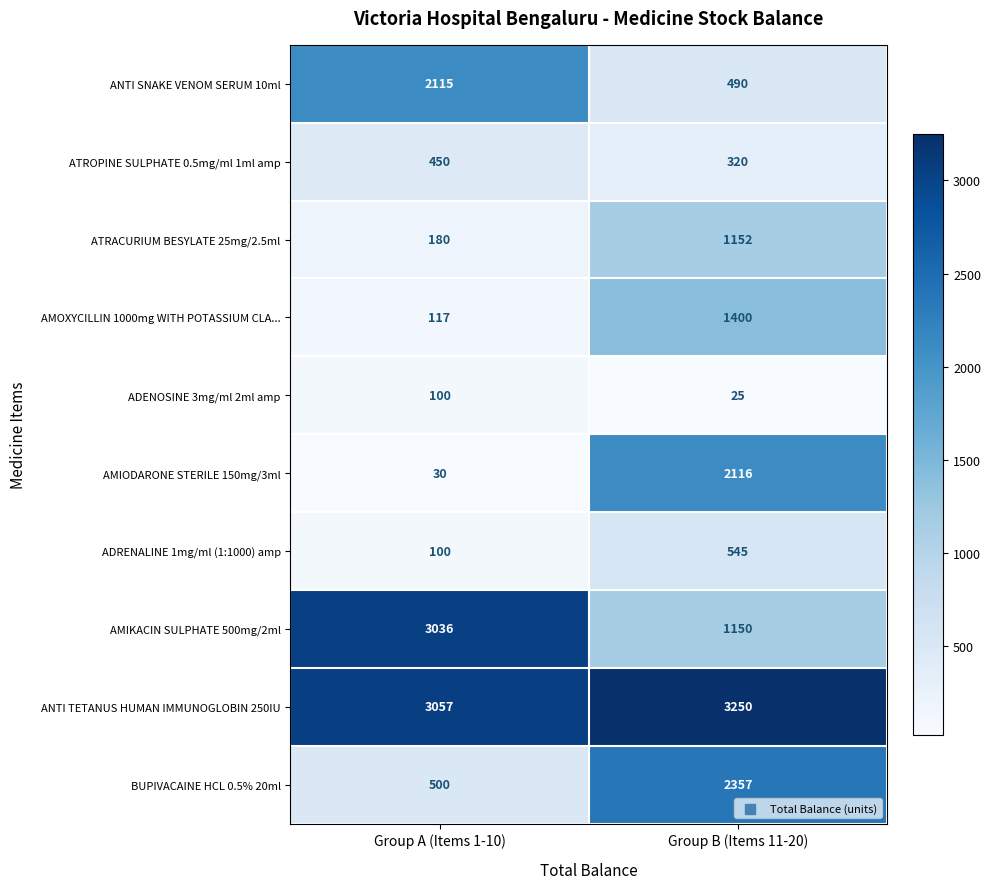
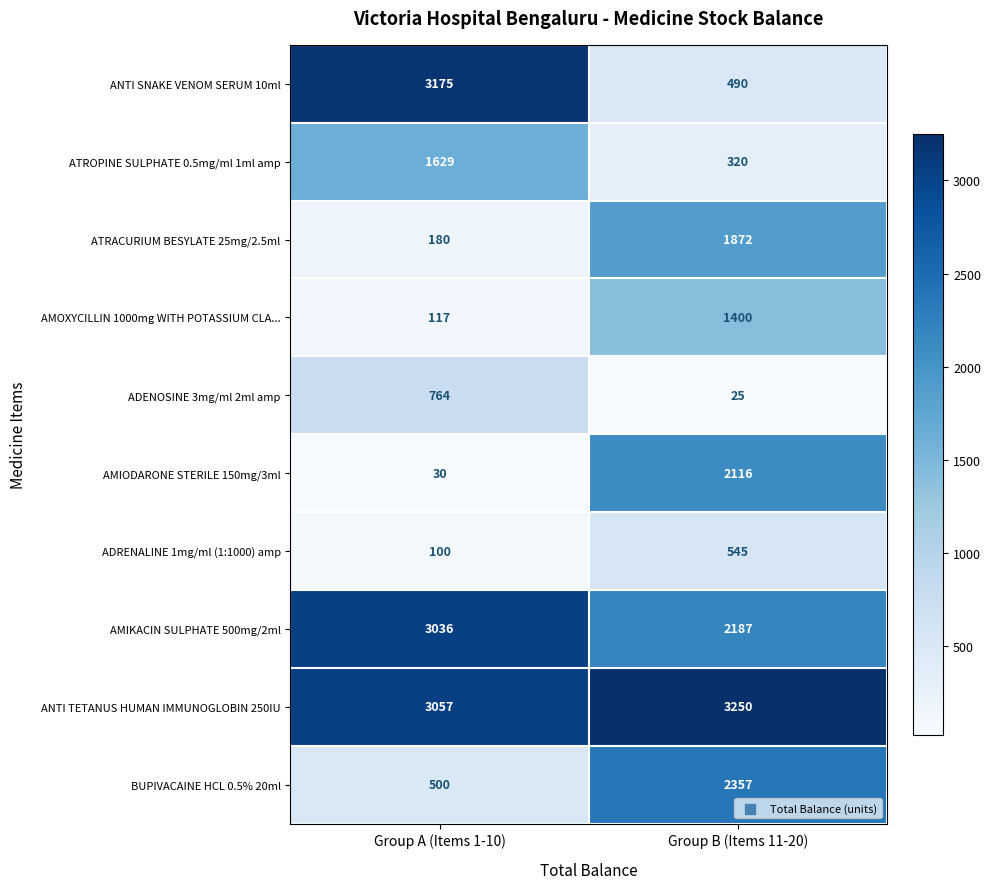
  {
    "ANTI SNAKE VENOM SERUM 10ml": {
-     "Group A (Items 1-10)": 2115,
+     "Group A (Items 1-10)": 3175,
      "Group B (Items 11-20)": 490
    },
    "ATROPINE SULPHATE 0.5mg/ml 1ml amp": {
-     "Group A (Items 1-10)": 450,
+     "Group A (Items 1-10)": 1629,
      "Group B (Items 11-20)": 320
    },
    "ATRACURIUM BESYLATE 25mg/2.5ml": {
      "Group A (Items 1-10)": 180,
-     "Group B (Items 11-20)": 1152
+     "Group B (Items 11-20)": 1872
    },
    "AMOXYCILLIN 1000mg WITH POTASSIUM CLA...": {
      "Group A (Items 1-10)": 117,
      "Group B (Items 11-20)": 1400
    },
    "ADENOSINE 3mg/ml 2ml amp": {
-     "Group A (Items 1-10)": 100,
+     "Group A (Items 1-10)": 764,
      "Group B (Items 11-20)": 25
    },
    "AMIODARONE STERILE 150mg/3ml": {
      "Group A (Items 1-10)": 30,
      "Group B (Items 11-20)": 2116
    },
    "ADRENALINE 1mg/ml (1:1000) amp": {
      "Group A (Items 1-10)": 100,
      "Group B (Items 11-20)": 545
    },
    "AMIKACIN SULPHATE 500mg/2ml": {
      "Group A (Items 1-10)": 3036,
-     "Group B (Items 11-20)": 1150
+     "Group B (Items 11-20)": 2187
    },
    "ANTI TETANUS HUMAN IMMUNOGLOBIN 250IU": {
      "Group A (Items 1-10)": 3057,
      "Group B (Items 11-20)": 3250
    },
    "BUPIVACAINE HCL 0.5% 20ml": {
      "Group A (Items 1-10)": 500,
      "Group B (Items 11-20)": 2357
    }
  }
